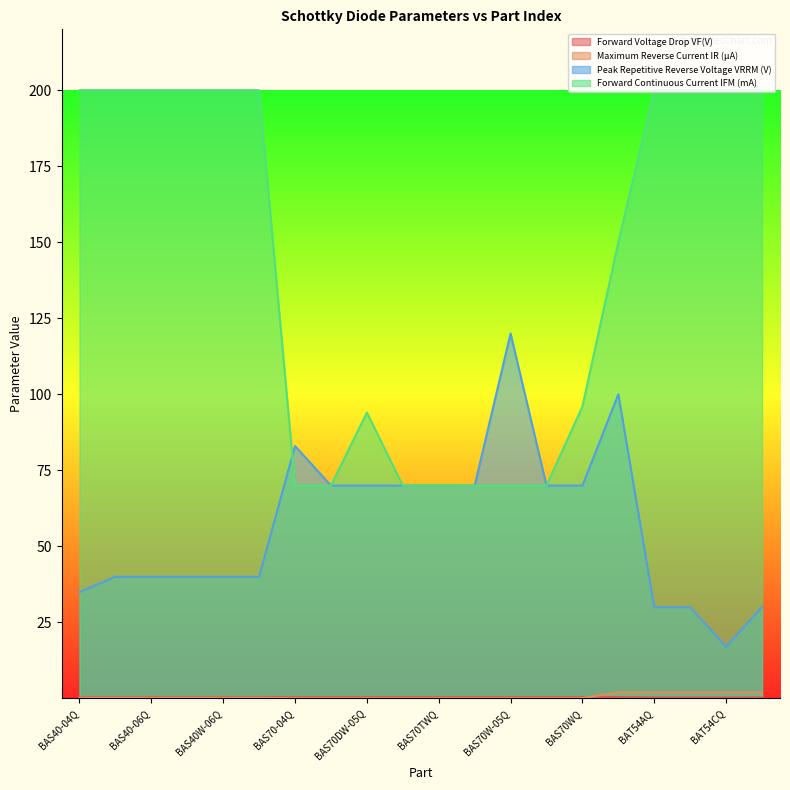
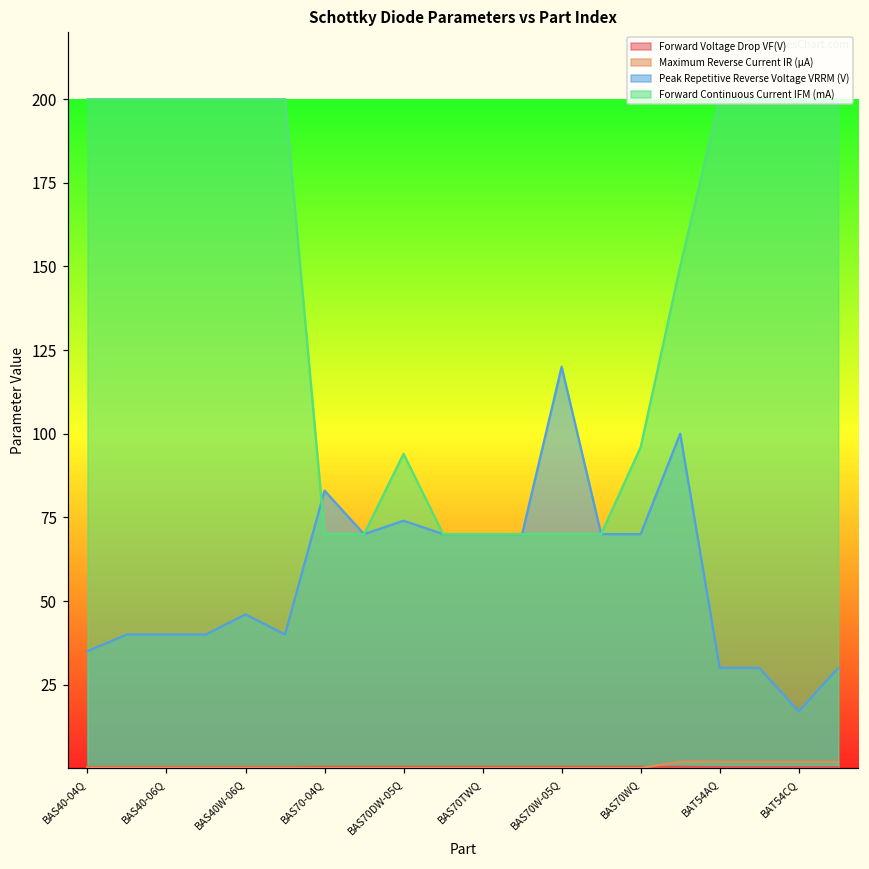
  {
    "Peak Repetitive Reverse Voltage VRRM (V)": {
      "BAS40-04Q": 35,
      "BAS40-06Q": 40,
-     "BAS40W-06Q": 40,
+     "BAS40W-06Q": 46,
      "BAS70-04Q": 83,
-     "BAS70DW-05Q": 70,
+     "BAS70DW-05Q": 74,
      "BAS70W-05Q": 120,
      "BAS70WQ": 70,
      "BAT54AQ": 30,
      "BAT54CQ": 17
    },
    "Forward Continuous Current IFM (mA)": {
      "BAS40-04Q": 200,
      "BAS40-06Q": 200,
      "BAS40W-06Q": 200,
      "BAS70-04Q": 70,
      "BAS70DW-05Q": 94,
      "BAS70W-05Q": 70,
      "BAS70WQ": 96
    }
  }
